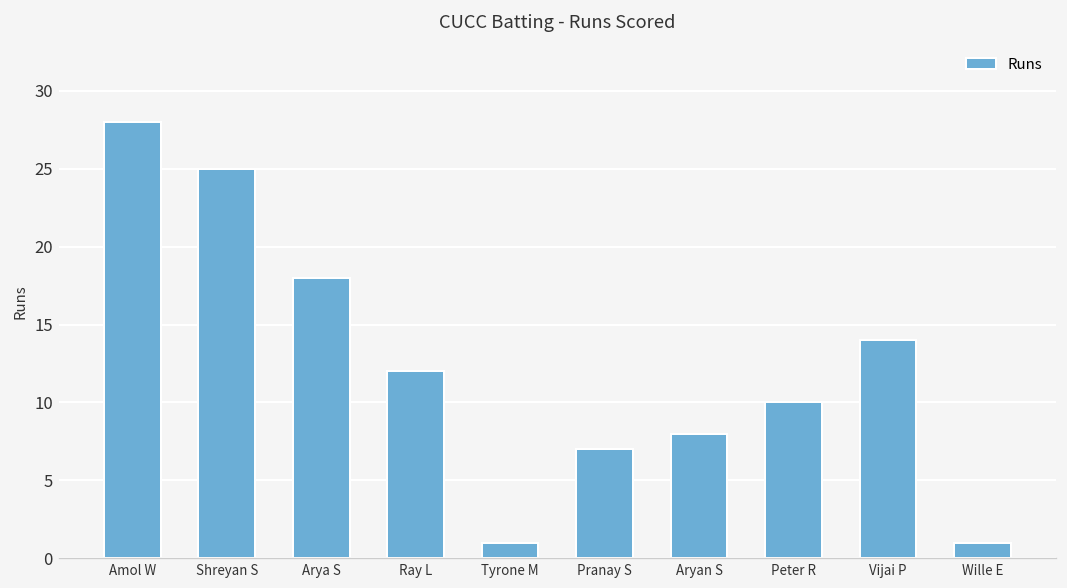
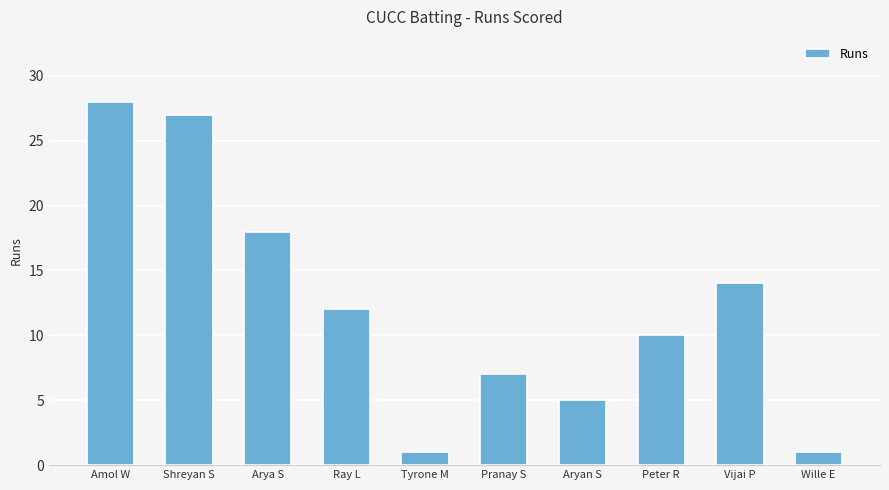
  {
    "Amol W": 28,
-   "Shreyan S": 25,
+   "Shreyan S": 27,
    "Arya S": 18,
    "Ray L": 12,
    "Tyrone M": 1,
    "Pranay S": 7,
-   "Aryan S": 8,
+   "Aryan S": 5,
    "Peter R": 10,
    "Vijai P": 14,
    "Wille E": 1
  }
